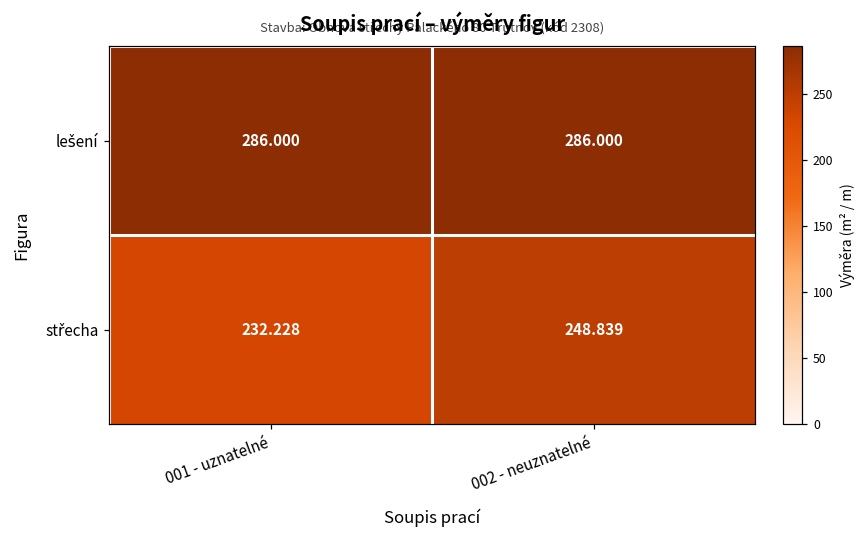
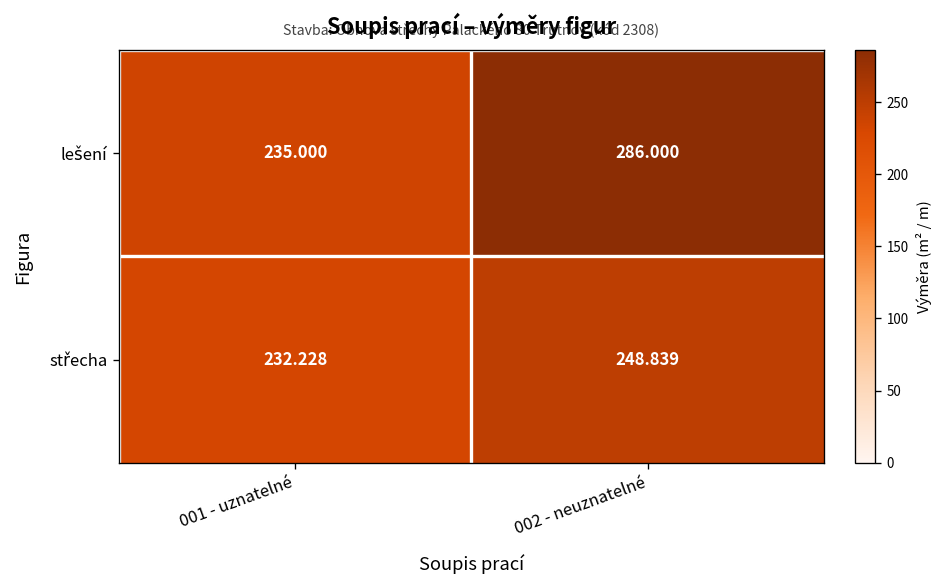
  {
    "lešení": {
-     "001 - uznatelné": 286.000,
+     "001 - uznatelné": 235.000,
      "002 - neuznatelné": 286.000
    },
    "střecha": {
      "001 - uznatelné": 232.228,
      "002 - neuznatelné": 248.839
    }
  }
